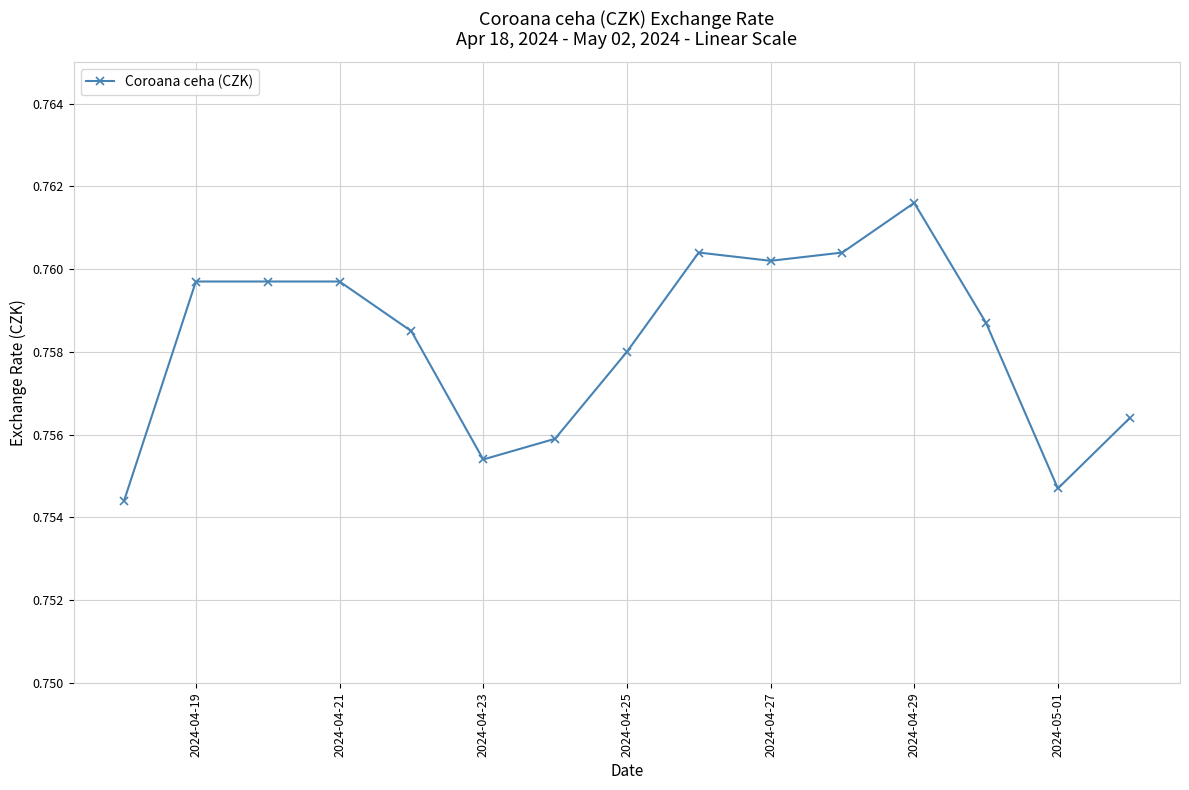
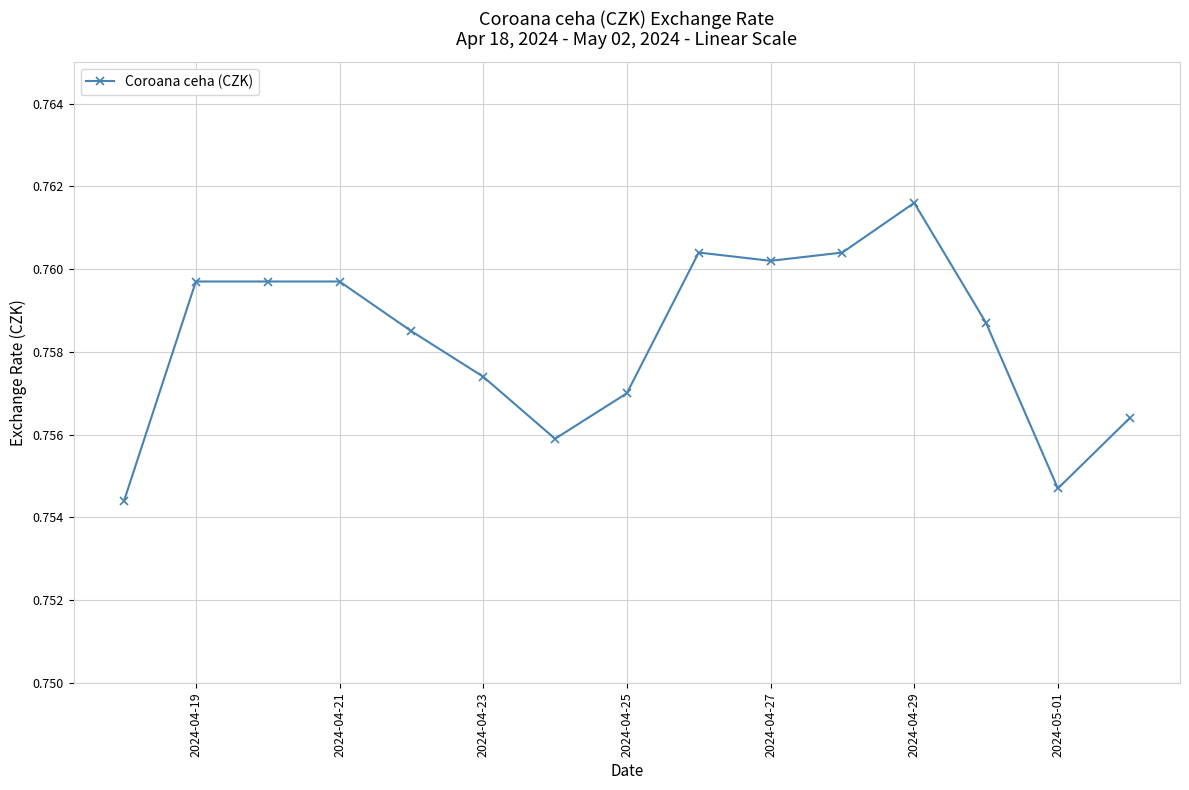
  {
    "2024-04-19": 0.7597,
    "2024-04-21": 0.7597,
-   "2024-04-23": 0.7554,
-   "2024-04-25": 0.758,
+   "2024-04-23": 0.7574,
+   "2024-04-25": 0.757,
    "2024-04-27": 0.7602,
    "2024-04-29": 0.7616,
    "2024-05-01": 0.7547
  }
